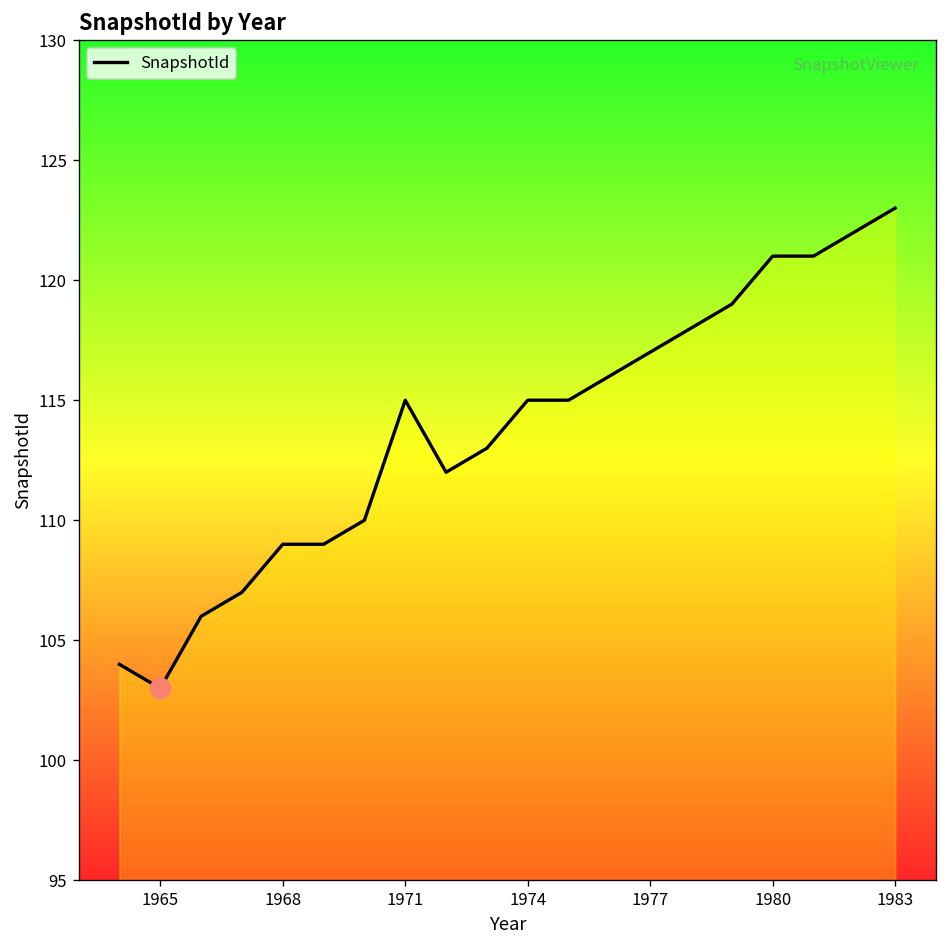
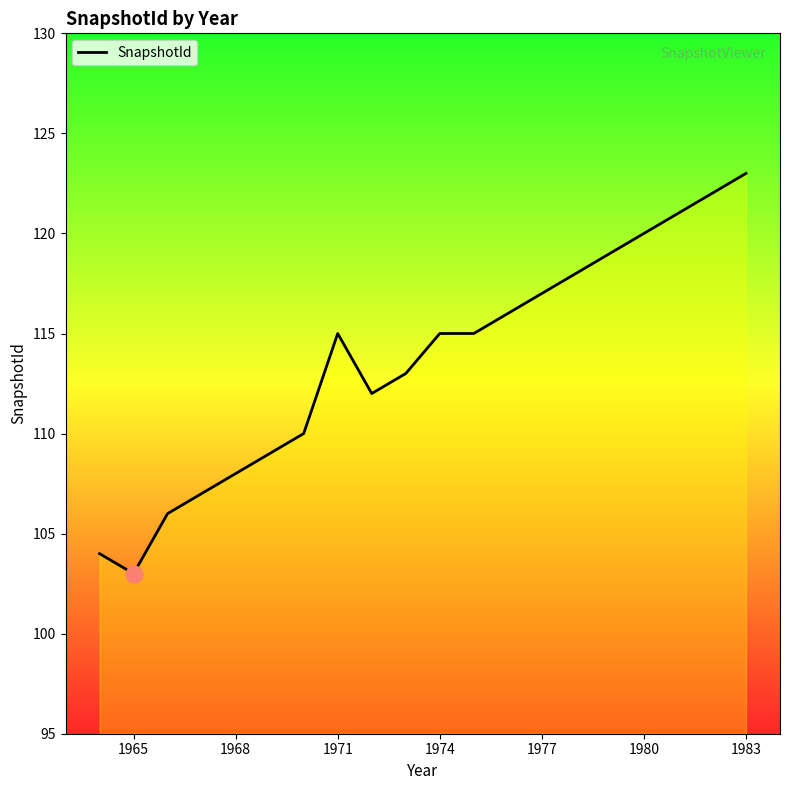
  {
    "SnapshotId": {
-     "1968": 109,
+     "1968": 108,
      "1971": 115,
      "1974": 115,
      "1977": 117,
-     "1980": 121,
+     "1980": 120,
      "1983": 123
    }
  }
